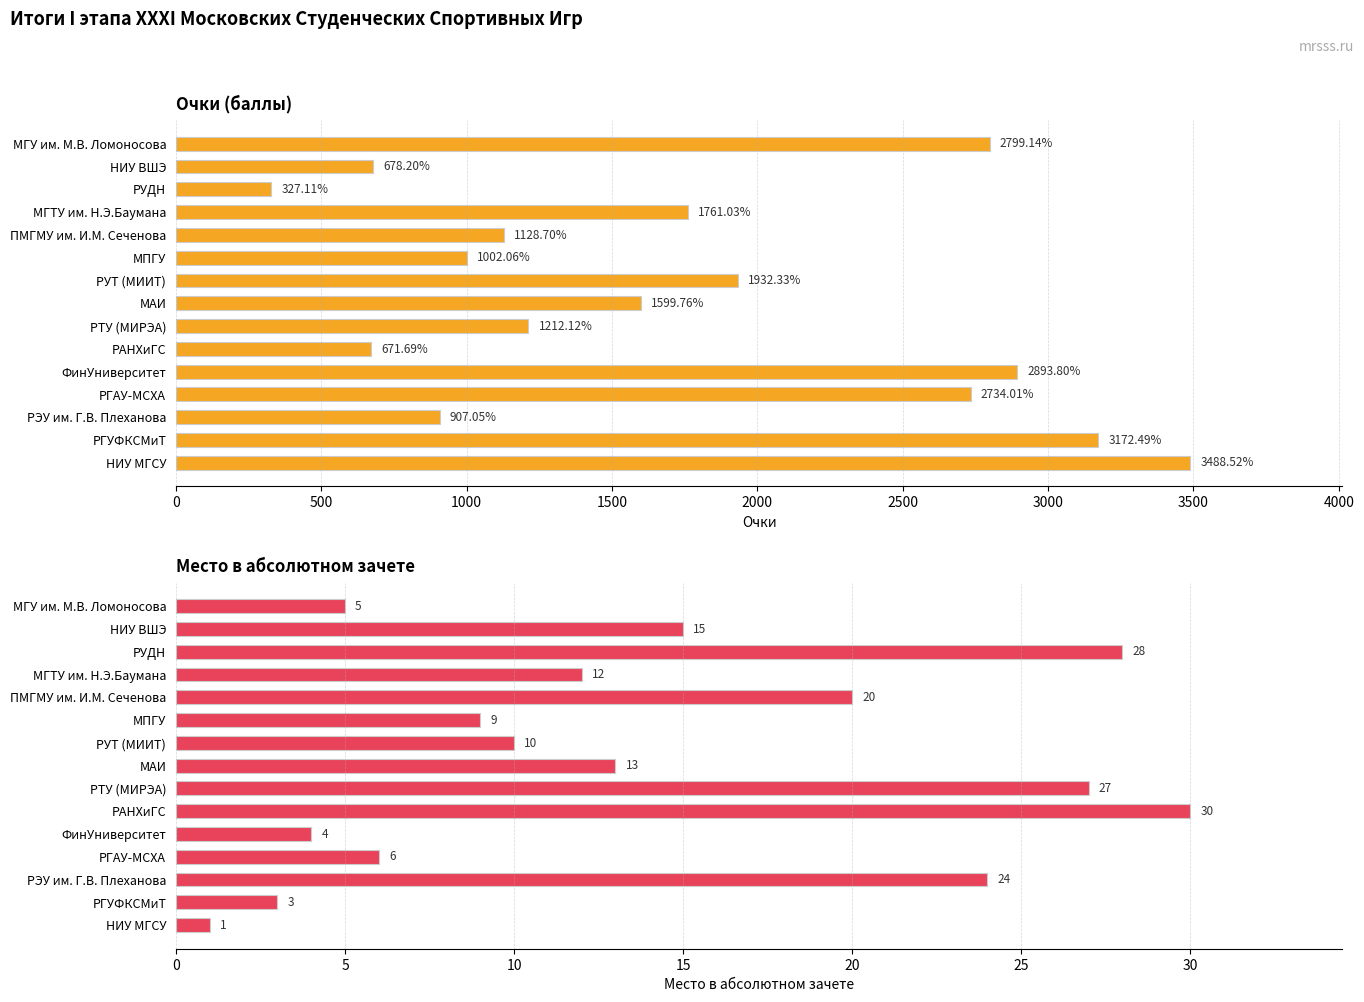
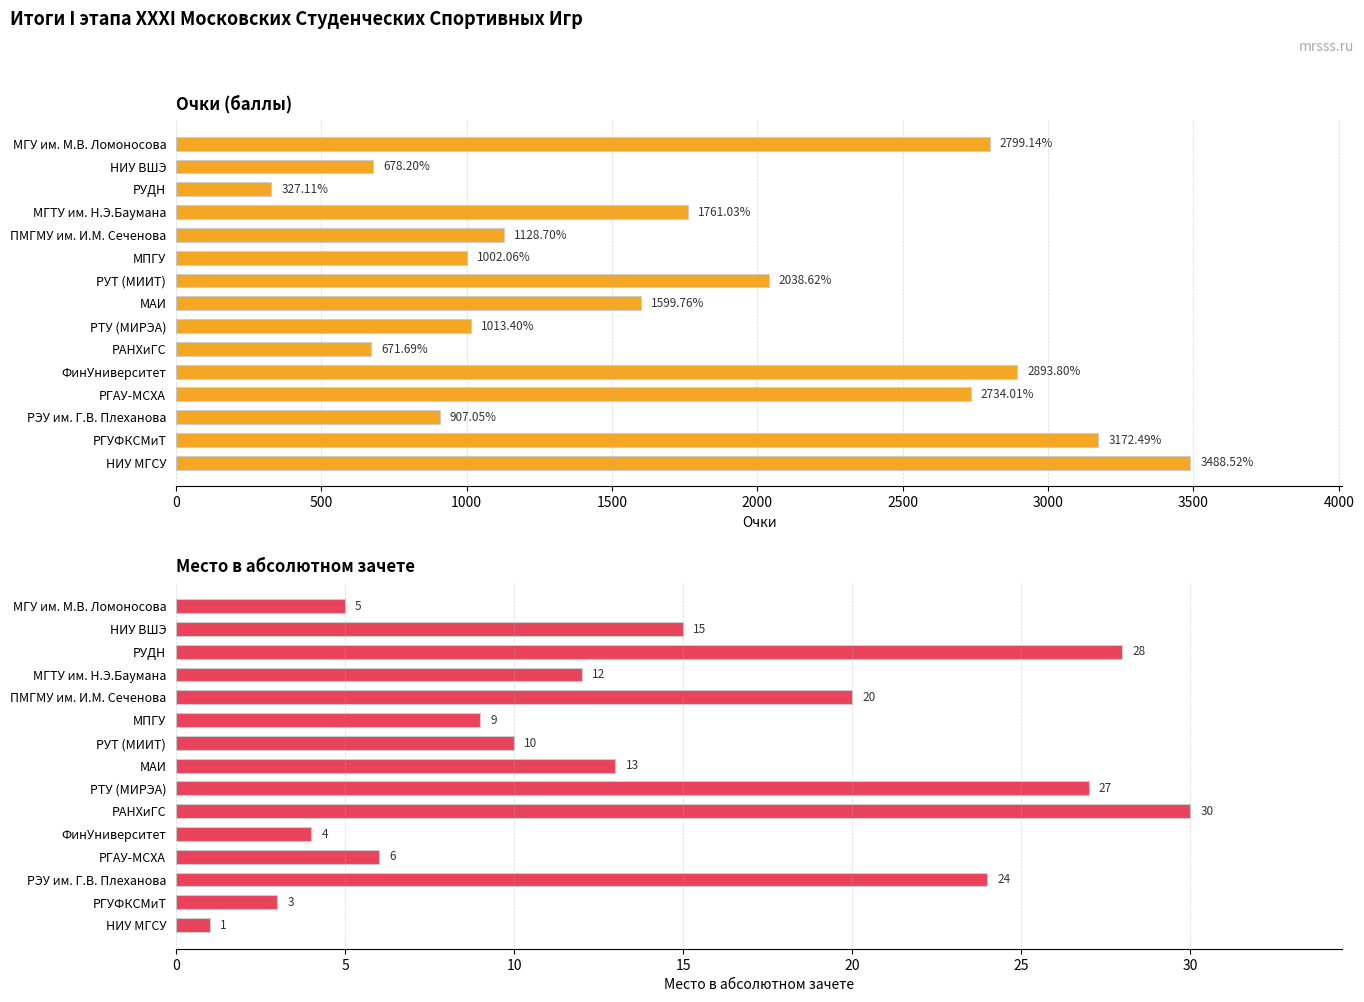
  {
    "Очки (баллы)": {
      "МГУ им. М.В. Ломоносова": "2799.14%",
      "НИУ ВШЭ": "678.20%",
      "РУДН": "327.11%",
      "МГТУ им. Н.Э.Баумана": "1761.03%",
      "ПМГМУ им. И.М. Сеченова": "1128.70%",
      "МПГУ": "1002.06%",
-     "РУТ (МИИТ)": "1932.33%",
+     "РУТ (МИИТ)": "2038.62%",
      "МАИ": "1599.76%",
-     "РТУ (МИРЭА)": "1212.12%",
+     "РТУ (МИРЭА)": "1013.40%",
      "РАНХиГС": "671.69%",
      "ФинУниверситет": "2893.80%",
      "РГАУ-МСХА": "2734.01%",
      "РЭУ им. Г.В. Плеханова": "907.05%",
      "РГУФКСМиТ": "3172.49%",
      "НИУ МГСУ": "3488.52%"
    },
    "Место в абсолютном зачете": {
      "МГУ им. М.В. Ломоносова": "5",
      "НИУ ВШЭ": "15",
      "РУДН": "28",
      "МГТУ им. Н.Э.Баумана": "12",
      "ПМГМУ им. И.М. Сеченова": "20",
      "МПГУ": "9",
      "РУТ (МИИТ)": "10",
      "МАИ": "13",
      "РТУ (МИРЭА)": "27",
      "РАНХиГС": "30",
      "ФинУниверситет": "4",
      "РГАУ-МСХА": "6",
      "РЭУ им. Г.В. Плеханова": "24",
      "РГУФКСМиТ": "3",
      "НИУ МГСУ": "1"
    }
  }
